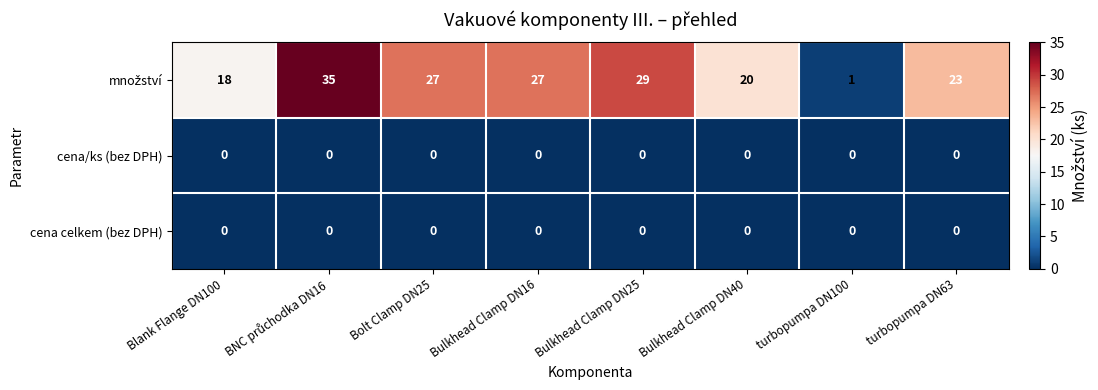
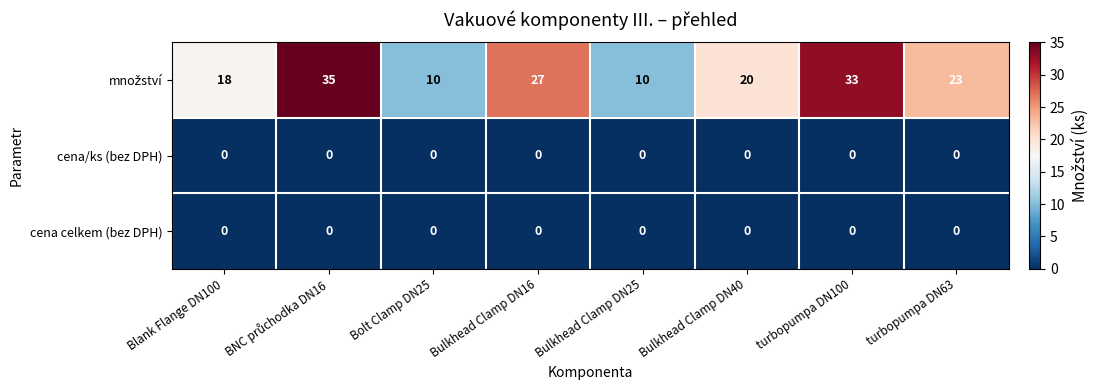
  {
    "množství": {
      "Blank Flange DN100": 18,
      "BNC průchodka DN16": 35,
-     "Bolt Clamp DN25": 27,
+     "Bolt Clamp DN25": 10,
      "Bulkhead Clamp DN16": 27,
-     "Bulkhead Clamp DN25": 29,
+     "Bulkhead Clamp DN25": 10,
      "Bulkhead Clamp DN40": 20,
-     "turbopumpa DN100": 1,
+     "turbopumpa DN100": 33,
      "turbopumpa DN63": 23
    },
    "cena/ks (bez DPH)": {
      "Blank Flange DN100": 0,
      "BNC průchodka DN16": 0,
      "Bolt Clamp DN25": 0,
      "Bulkhead Clamp DN16": 0,
      "Bulkhead Clamp DN25": 0,
      "Bulkhead Clamp DN40": 0,
      "turbopumpa DN100": 0,
      "turbopumpa DN63": 0
    },
    "cena celkem (bez DPH)": {
      "Blank Flange DN100": 0,
      "BNC průchodka DN16": 0,
      "Bolt Clamp DN25": 0,
      "Bulkhead Clamp DN16": 0,
      "Bulkhead Clamp DN25": 0,
      "Bulkhead Clamp DN40": 0,
      "turbopumpa DN100": 0,
      "turbopumpa DN63": 0
    }
  }
